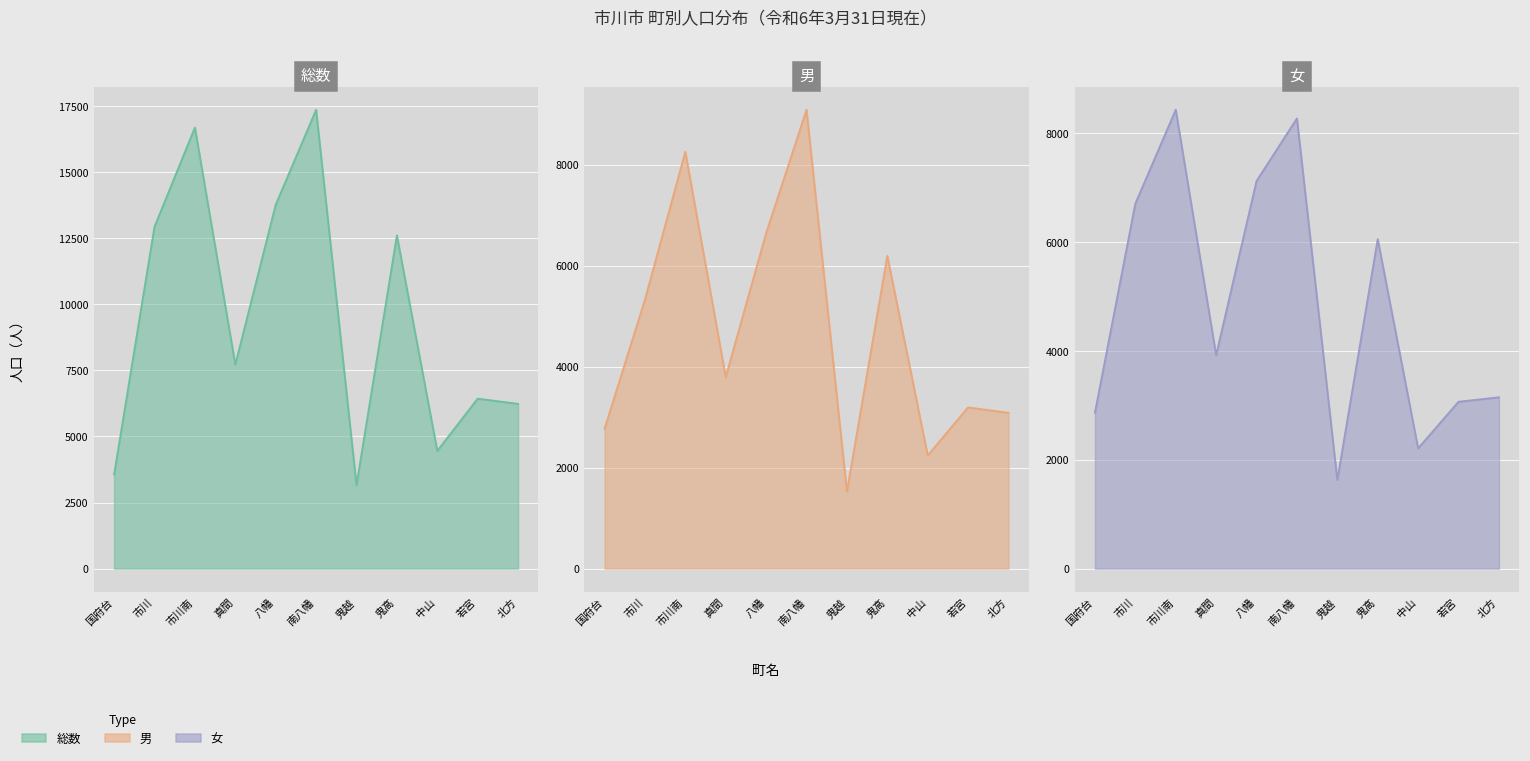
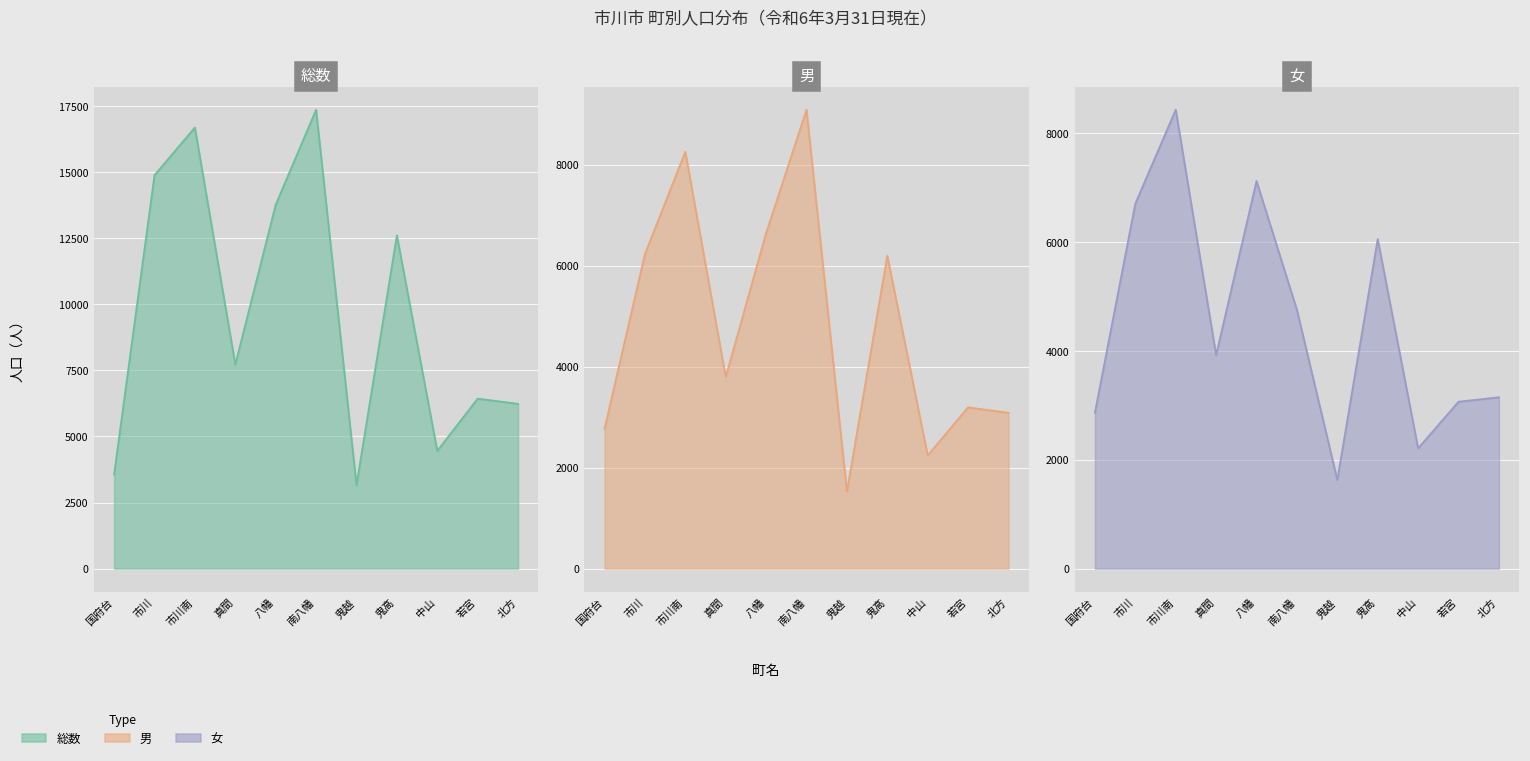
  {
    "総数": {
      "国府台": 3600,
-     "市川": 12900,
+     "市川": 14900,
      "市川南": 16700,
      "真間": 7700,
      "八幡": 13800,
      "南八幡": 17400,
      "鬼越": 3200,
      "鬼高": 12600,
      "中山": 4500,
      "若宮": 6400,
      "北方": 6200
    },
    "男": {
      "国府台": 2800,
-     "市川": 5300,
+     "市川": 6200,
      "市川南": 8300,
      "真間": 3800,
      "八幡": 6600,
      "南八幡": 9100,
      "鬼越": 1500,
      "鬼高": 6200,
      "中山": 2200,
      "若宮": 3200,
      "北方": 3100
    },
    "女": {
      "国府台": 2900,
      "市川": 6700,
      "市川南": 8400,
      "真間": 3900,
      "八幡": 7100,
-     "南八幡": 8300,
+     "南八幡": 4800,
      "鬼越": 1600,
      "鬼高": 6100,
      "中山": 2200,
      "若宮": 3100,
      "北方": 3100
    }
  }
